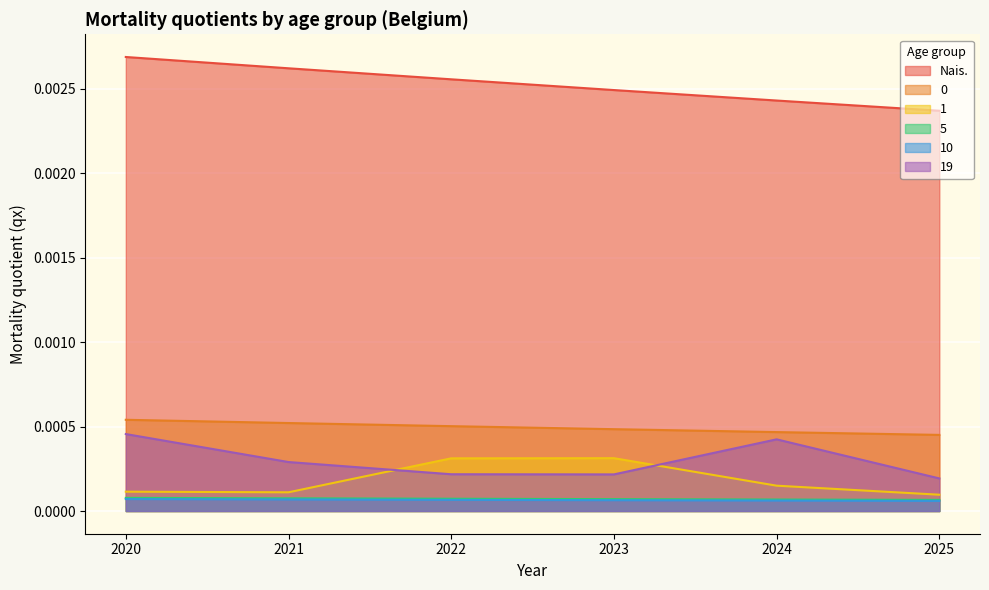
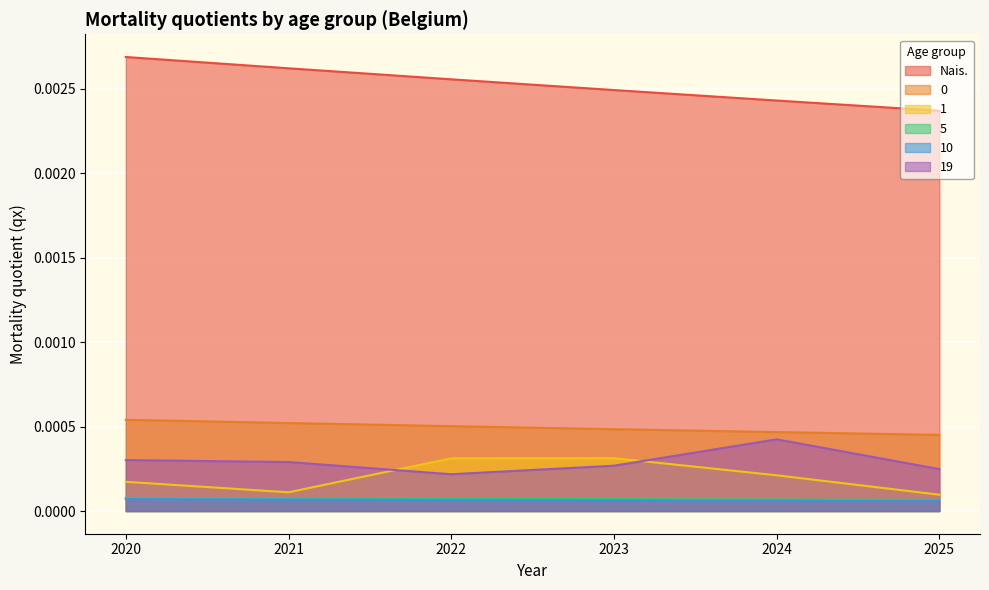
  {
    "1": {
-     "2020": 0.00011,
+     "2020": 0.00017,
      "2021": 0.00011,
      "2022": 0.00031,
      "2023": 0.00031,
-     "2024": 0.00015,
+     "2024": 0.00021,
      "2025": 0.00010
    },
    "19": {
-     "2020": 0.00046,
+     "2020": 0.00030,
      "2021": 0.00029,
      "2022": 0.00022,
-     "2023": 0.00022,
+     "2023": 0.00027,
      "2024": 0.00042,
-     "2025": 0.00019
+     "2025": 0.00025
    }
  }
